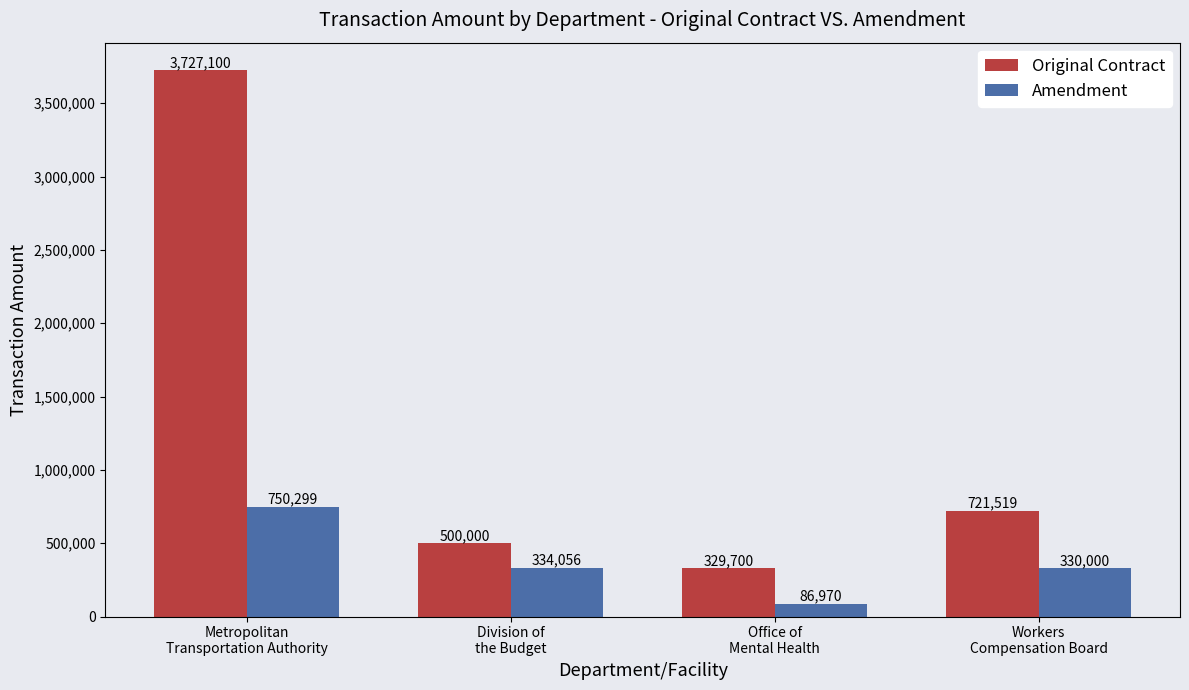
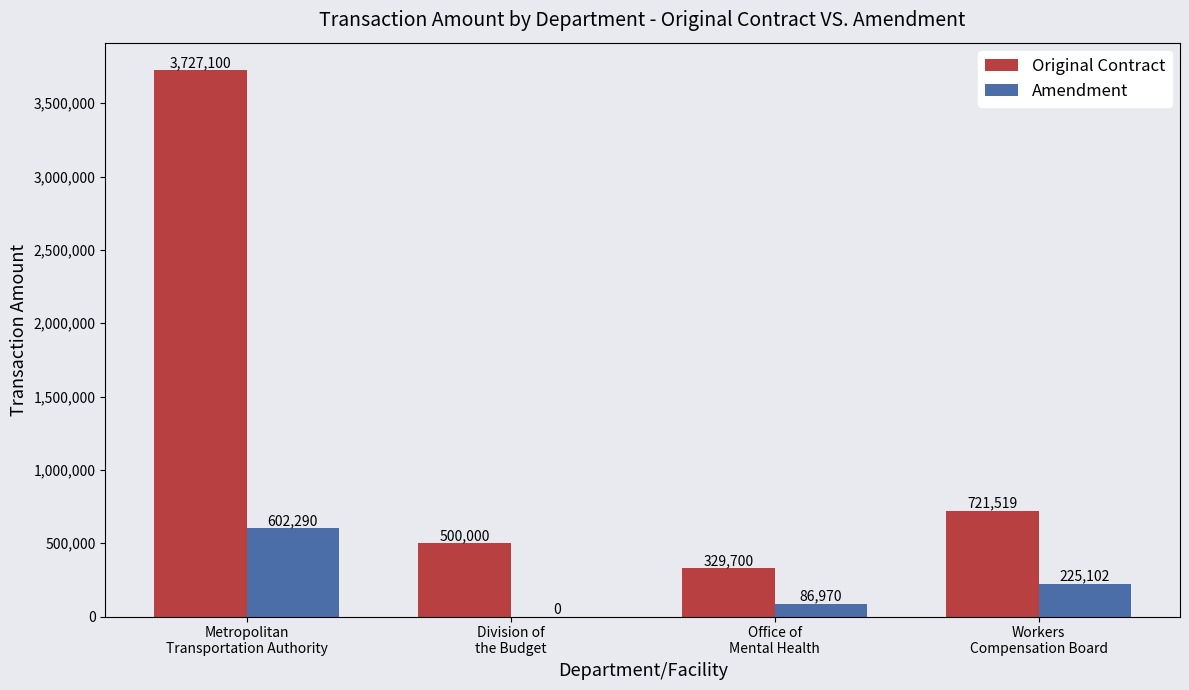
  {
    "Original Contract": {
      "Metropolitan Transportation Authority": "3,727,100",
      "Division of the Budget": "500,000",
      "Office of Mental Health": "329,700",
      "Workers Compensation Board": "721,519"
    },
    "Amendment": {
-     "Metropolitan Transportation Authority": "750,299",
-     "Division of the Budget": "334,056",
+     "Metropolitan Transportation Authority": "602,290",
+     "Division of the Budget": "0",
      "Office of Mental Health": "86,970",
-     "Workers Compensation Board": "330,000"
+     "Workers Compensation Board": "225,102"
    }
  }
